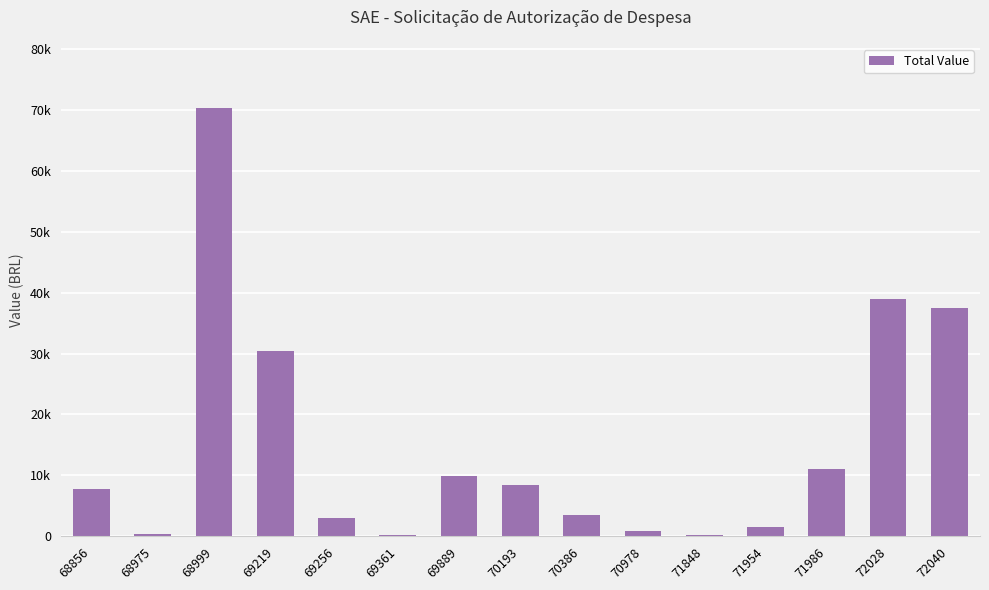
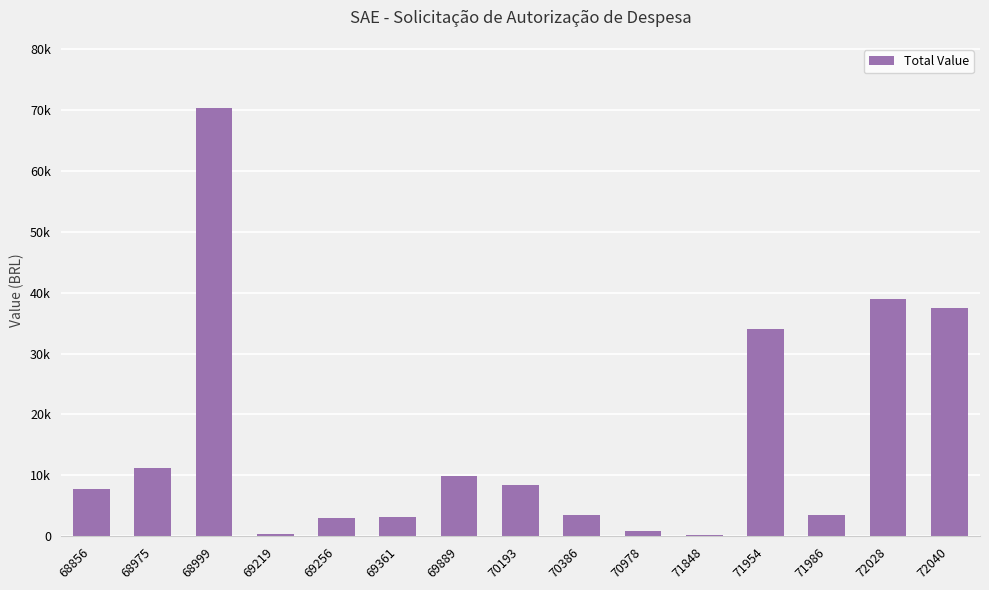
  {
    "68856": 8000,
-   "68975": 0,
+   "68975": 11000,
    "68999": 70000,
-   "69219": 30000,
+   "69219": 0,
    "69256": 3000,
-   "69361": 0,
+   "69361": 3000,
    "69889": 10000,
    "70193": 8000,
    "70386": 4000,
    "70978": 1000,
-   "71954": 2000,
-   "71986": 11000,
+   "71954": 34000,
+   "71986": 3000,
    "72028": 39000,
    "72040": 38000
  }
